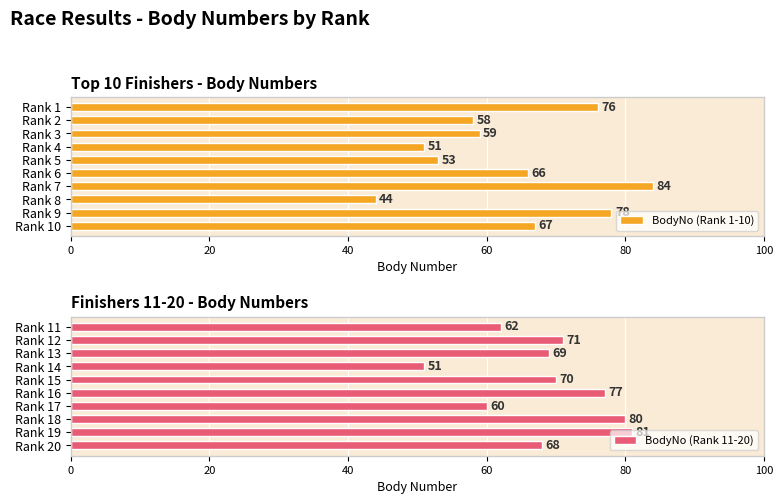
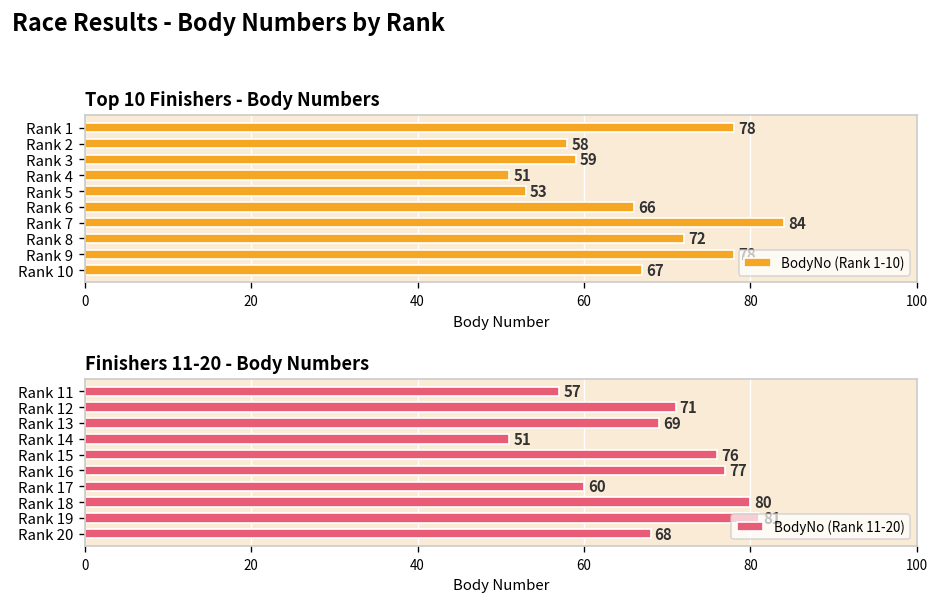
  {
    "Top 10 Finishers - Body Numbers": {
-     "Rank 1": 76,
+     "Rank 1": 78,
      "Rank 2": 58,
      "Rank 3": 59,
      "Rank 4": 51,
      "Rank 5": 53,
      "Rank 6": 66,
      "Rank 7": 84,
-     "Rank 8": 44,
+     "Rank 8": 72,
      "Rank 10": 67
    },
    "Finishers 11-20 - Body Numbers": {
-     "Rank 11": 62,
+     "Rank 11": 57,
      "Rank 12": 71,
      "Rank 13": 69,
      "Rank 14": 51,
-     "Rank 15": 70,
+     "Rank 15": 76,
      "Rank 16": 77,
      "Rank 17": 60,
      "Rank 18": 80,
      "Rank 20": 68
    }
  }
